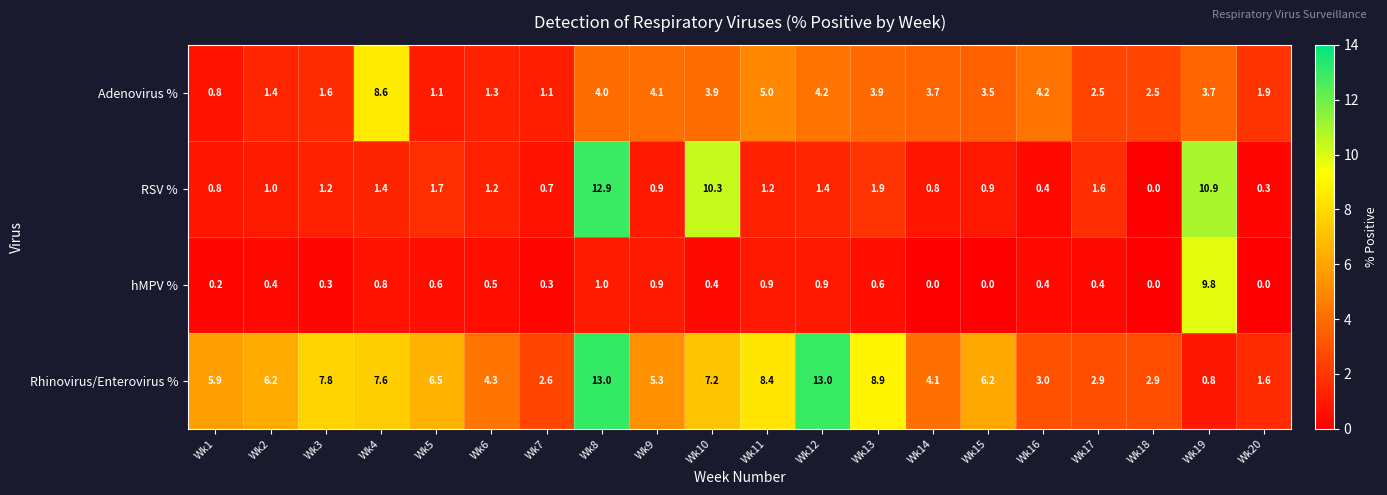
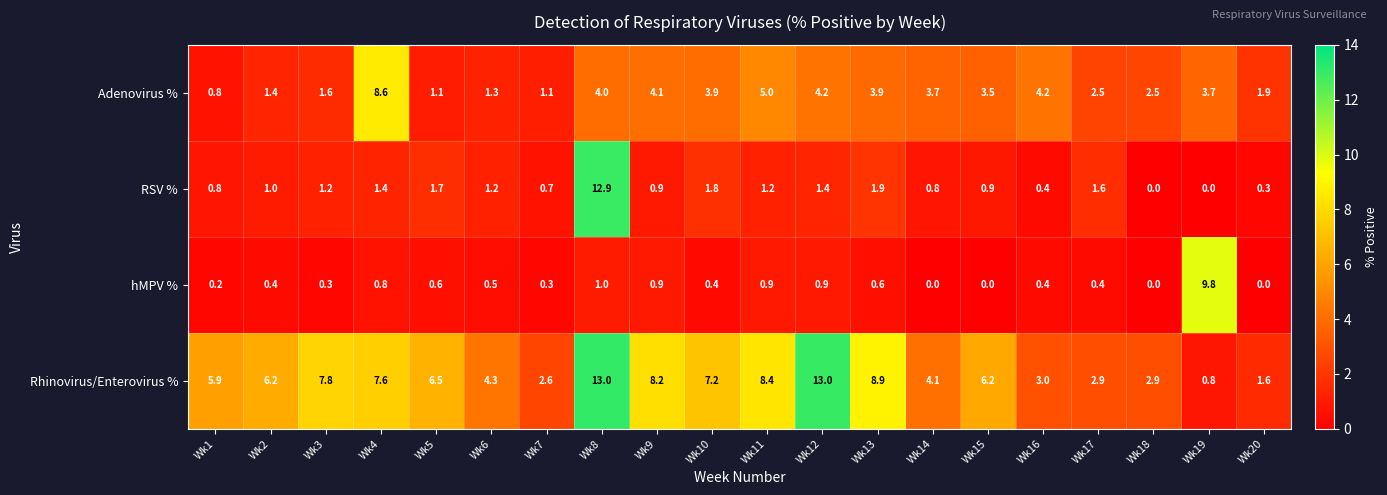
  {
    "Adenovirus %": {
      "Wk1": 0.8,
      "Wk2": 1.4,
      "Wk3": 1.6,
      "Wk4": 8.6,
      "Wk5": 1.1,
      "Wk6": 1.3,
      "Wk7": 1.1,
      "Wk8": 4.0,
      "Wk9": 4.1,
      "Wk10": 3.9,
      "Wk11": 5.0,
      "Wk12": 4.2,
      "Wk13": 3.9,
      "Wk14": 3.7,
      "Wk15": 3.5,
      "Wk16": 4.2,
      "Wk17": 2.5,
      "Wk18": 2.5,
      "Wk19": 3.7,
      "Wk20": 1.9
    },
    "RSV %": {
      "Wk1": 0.8,
      "Wk2": 1.0,
      "Wk3": 1.2,
      "Wk4": 1.4,
      "Wk5": 1.7,
      "Wk6": 1.2,
      "Wk7": 0.7,
      "Wk8": 12.9,
      "Wk9": 0.9,
-     "Wk10": 10.3,
+     "Wk10": 1.8,
      "Wk11": 1.2,
      "Wk12": 1.4,
      "Wk13": 1.9,
      "Wk14": 0.8,
      "Wk15": 0.9,
      "Wk16": 0.4,
      "Wk17": 1.6,
      "Wk18": 0.0,
-     "Wk19": 10.9,
+     "Wk19": 0.0,
      "Wk20": 0.3
    },
    "hMPV %": {
      "Wk1": 0.2,
      "Wk2": 0.4,
      "Wk3": 0.3,
      "Wk4": 0.8,
      "Wk5": 0.6,
      "Wk6": 0.5,
      "Wk7": 0.3,
      "Wk8": 1.0,
      "Wk9": 0.9,
      "Wk10": 0.4,
      "Wk11": 0.9,
      "Wk12": 0.9,
      "Wk13": 0.6,
      "Wk14": 0.0,
      "Wk15": 0.0,
      "Wk16": 0.4,
      "Wk17": 0.4,
      "Wk18": 0.0,
      "Wk19": 9.8,
      "Wk20": 0.0
    },
    "Rhinovirus/Enterovirus %": {
      "Wk1": 5.9,
      "Wk2": 6.2,
      "Wk3": 7.8,
      "Wk4": 7.6,
      "Wk5": 6.5,
      "Wk6": 4.3,
      "Wk7": 2.6,
      "Wk8": 13.0,
-     "Wk9": 5.3,
+     "Wk9": 8.2,
      "Wk10": 7.2,
      "Wk11": 8.4,
      "Wk12": 13.0,
      "Wk13": 8.9,
      "Wk14": 4.1,
      "Wk15": 6.2,
      "Wk16": 3.0,
      "Wk17": 2.9,
      "Wk18": 2.9,
      "Wk19": 0.8,
      "Wk20": 1.6
    }
  }
